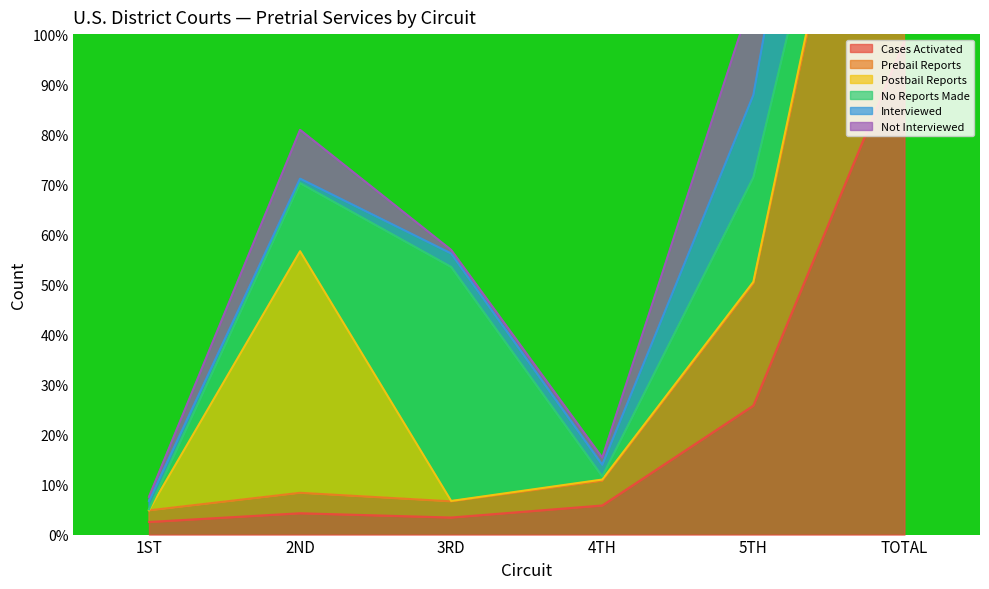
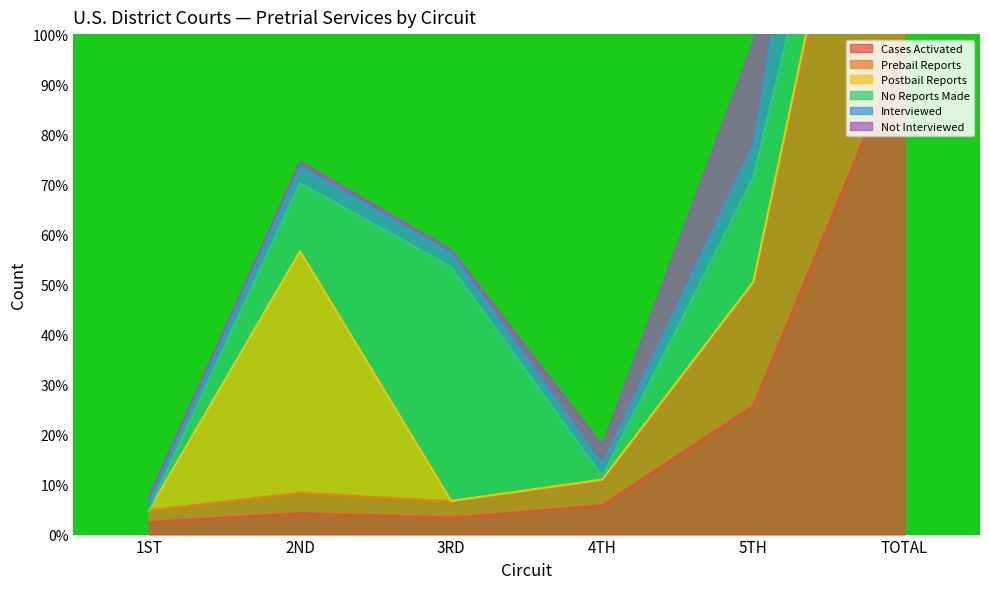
  {
    "Postbail Reports": {
      "2ND": "48%"
    },
    "No Reports Made": {
      "2ND": "14%",
      "3RD": "47%",
      "4TH": "1%",
      "5TH": "21%"
    },
    "Interviewed": {
      "1ST": "2%",
-     "2ND": "1%",
+     "2ND": "3%",
      "3RD": "3%",
      "4TH": "2%",
-     "5TH": "16%"
+     "5TH": "7%"
    },
    "Not Interviewed": {
      "1ST": "1%",
-     "2ND": "10%",
+     "2ND": "1%",
      "3RD": "1%",
-     "4TH": "1%"
+     "4TH": "4%"
    }
  }
